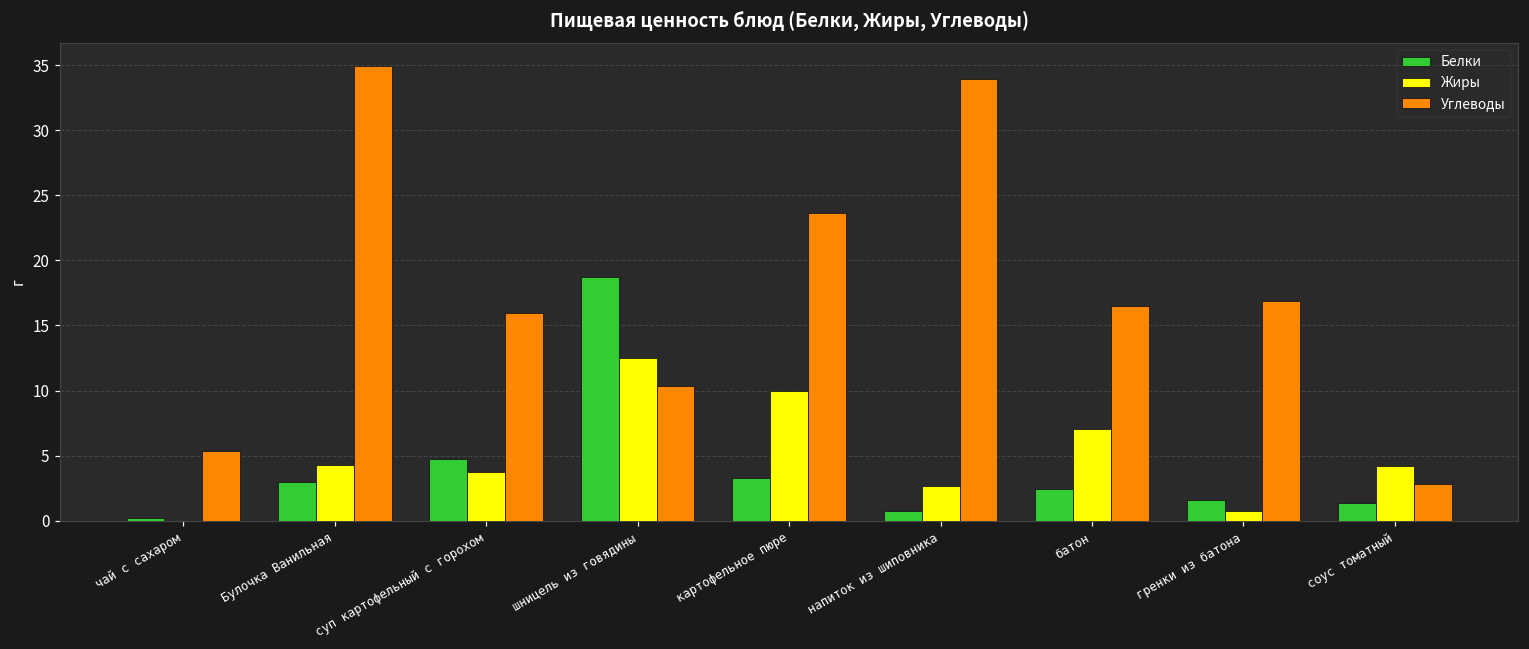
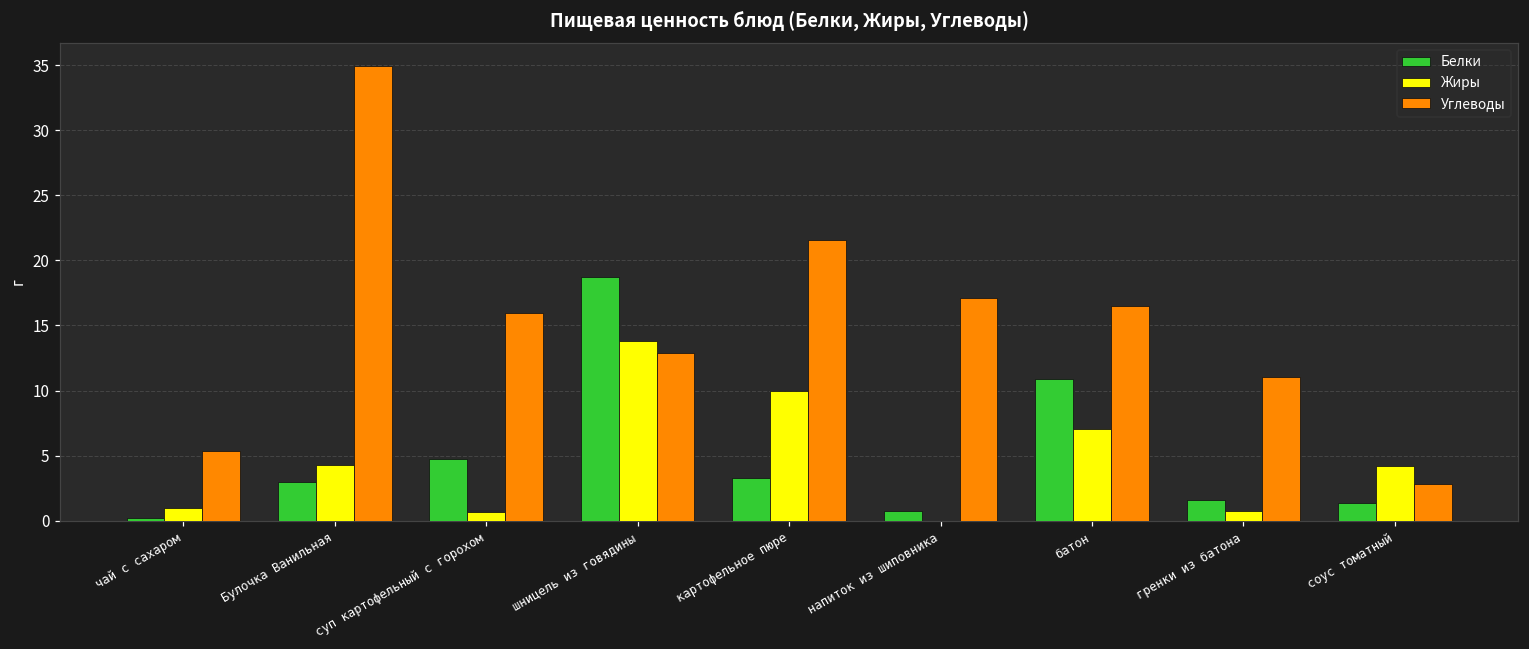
  {
    "Белки": {
      "Булочка Ванильная": 3.0,
      "суп картофельный с горохом": 4.7,
      "шницель из говядины": 18.7,
      "картофельное пюре": 3.3,
      "напиток из шиповника": 0.7,
-     "батон": 2.4,
+     "батон": 10.9,
      "гренки из батона": 1.6,
      "соус томатный": 1.4
    },
    "Жиры": {
-     "чай с сахаром": 0,
+     "чай с сахаром": 1,
      "Булочка Ванильная": 4.3,
-     "суп картофельный с горохом": 3.7,
-     "шницель из говядины": 12.5,
+     "суп картофельный с горохом": 0.7,
+     "шницель из говядины": 13.8,
      "картофельное пюре": 9.9,
-     "напиток из шиповника": 2.7,
+     "напиток из шиповника": 0.0,
      "батон": 7.0,
      "гренки из батона": 0.8,
      "соус томатный": 4.2
    },
    "Углеводы": {
      "чай с сахаром": 5.4,
      "Булочка Ванильная": 35.0,
      "суп картофельный с горохом": 16.0,
-     "шницель из говядины": 10.4,
-     "картофельное пюре": 23.6,
-     "напиток из шиповника": 34.0,
+     "шницель из говядины": 12.9,
+     "картофельное пюре": 21.6,
+     "напиток из шиповника": 17.1,
      "батон": 16.5,
-     "гренки из батона": 16.9,
+     "гренки из батона": 11.0,
      "соус томатный": 2.8
    }
  }
